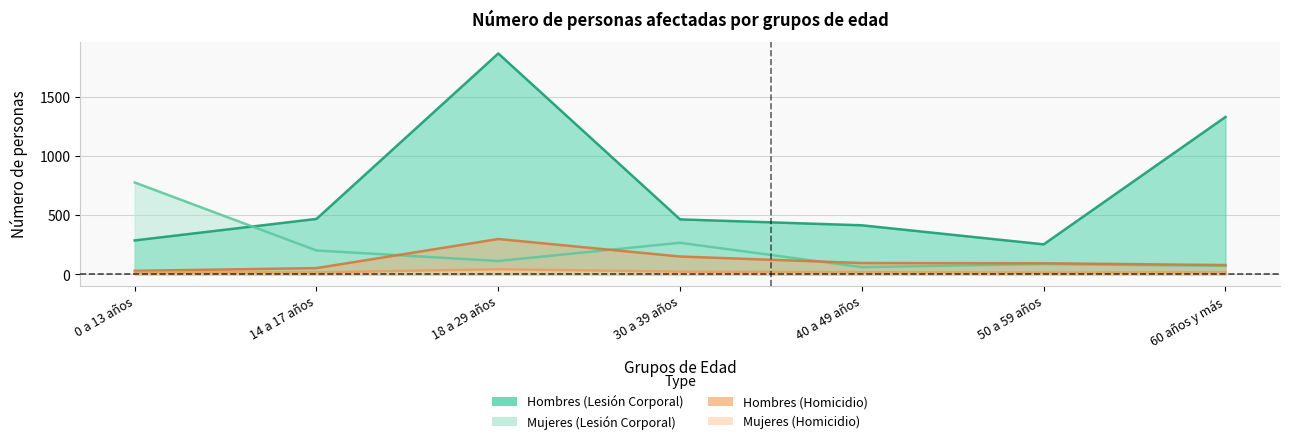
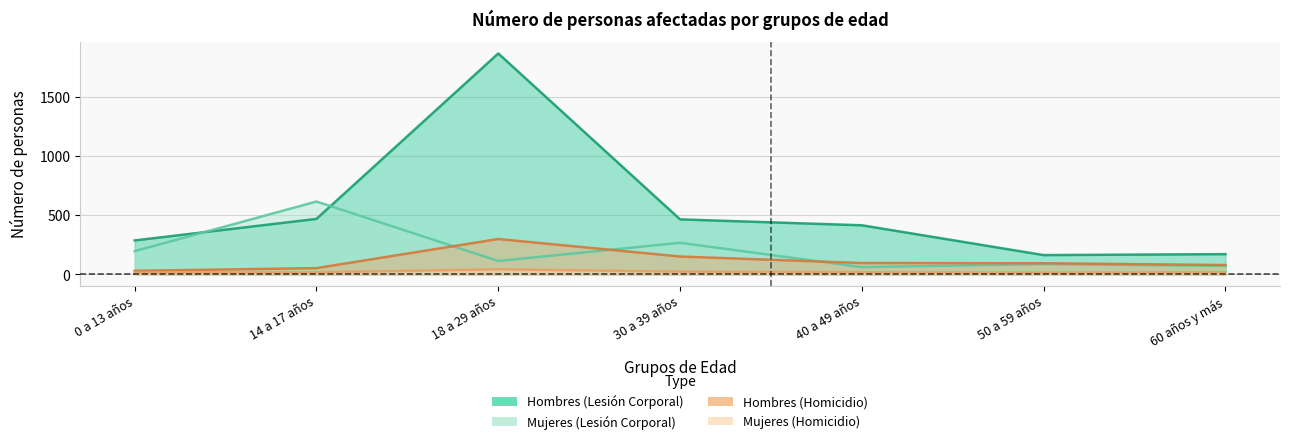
  {
    "Hombres (Lesión Corporal)": {
      "0 a 13 años": 290,
      "14 a 17 años": 470,
      "18 a 29 años": 1870,
      "30 a 39 años": 470,
      "40 a 49 años": 420,
-     "50 a 59 años": 260,
-     "60 años y más": 1330
+     "50 a 59 años": 160,
+     "60 años y más": 170
    },
    "Mujeres (Lesión Corporal)": {
-     "0 a 13 años": 780,
-     "14 a 17 años": 200,
+     "0 a 13 años": 200,
+     "14 a 17 años": 620,
      "18 a 29 años": 110,
      "30 a 39 años": 270,
      "40 a 49 años": 60
    }
  }
